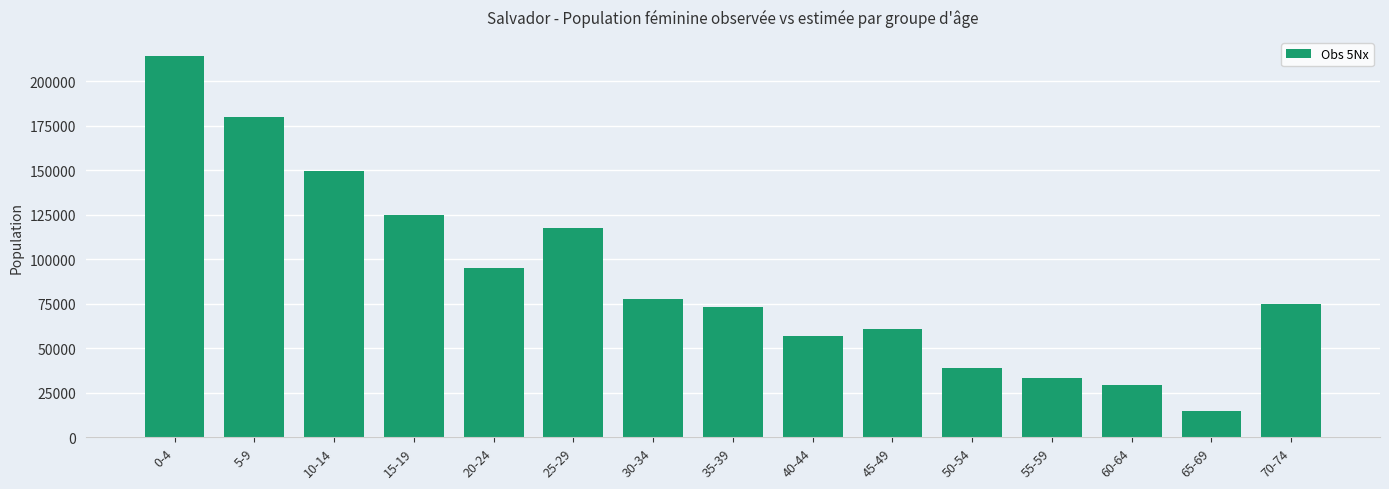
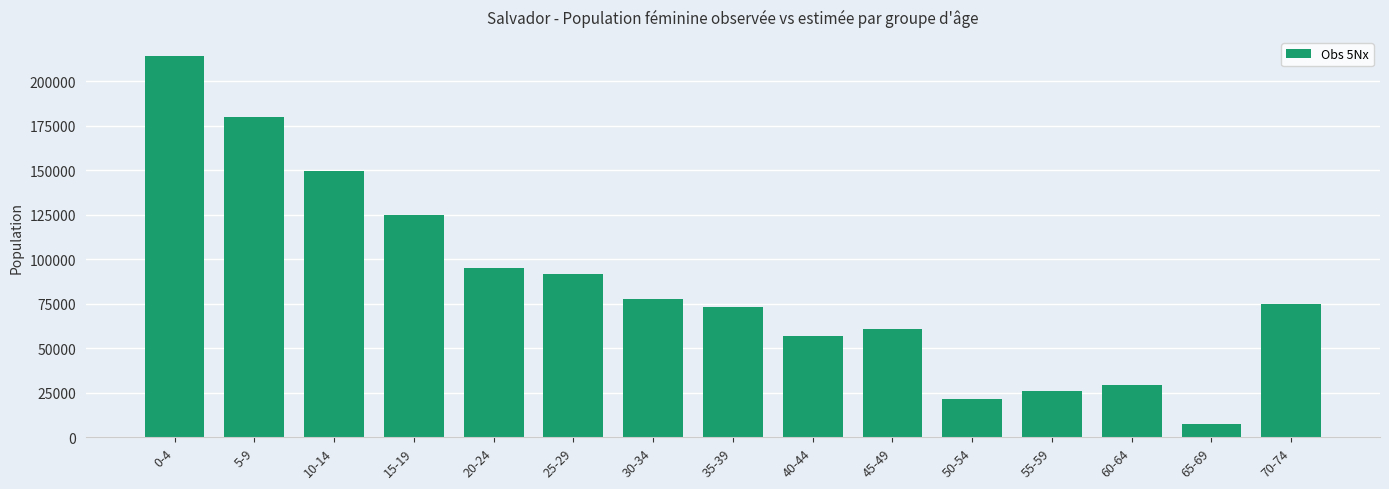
  {
    "0-4": 214000,
    "5-9": 180000,
    "10-14": 150000,
    "15-19": 125000,
    "20-24": 95000,
-   "25-29": 118000,
+   "25-29": 92000,
    "30-34": 78000,
    "35-39": 73000,
    "40-44": 57000,
    "45-49": 61000,
-   "50-54": 39000,
-   "55-59": 33000,
+   "50-54": 21000,
+   "55-59": 26000,
    "60-64": 29000,
-   "65-69": 15000,
+   "65-69": 7000,
    "70-74": 75000
  }
